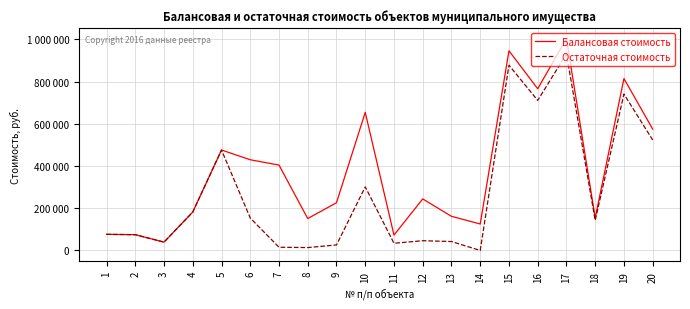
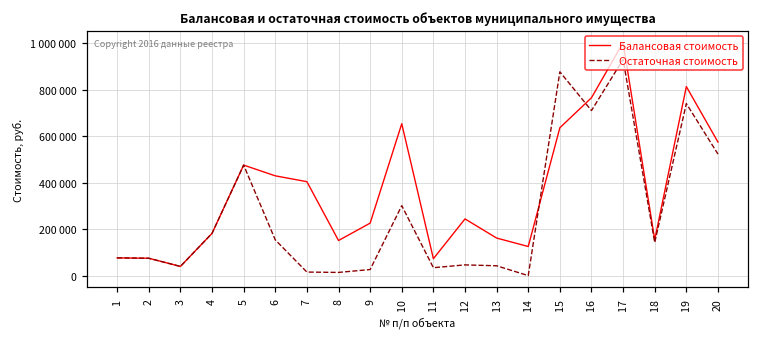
  {
    "Балансовая стоимость": {
      "6": 430000,
      "7": 400000,
      "8": 150000,
      "9": 230000,
      "10": 650000,
      "11": 70000,
      "12": 240000,
      "13": 160000,
      "14": 130000,
-     "15": 950000,
+     "15": 640000,
      "16": 770000,
      "19": 810000,
      "20": 580000
    },
    "Остаточная стоимость": {
      "6": 150000,
      "7": 20000,
      "8": 10000,
      "9": 30000,
      "10": 300000,
      "11": 30000,
      "12": 50000,
      "13": 40000,
      "14": 0,
      "15": 880000,
      "16": 710000,
      "19": 740000,
      "20": 520000
    }
  }
